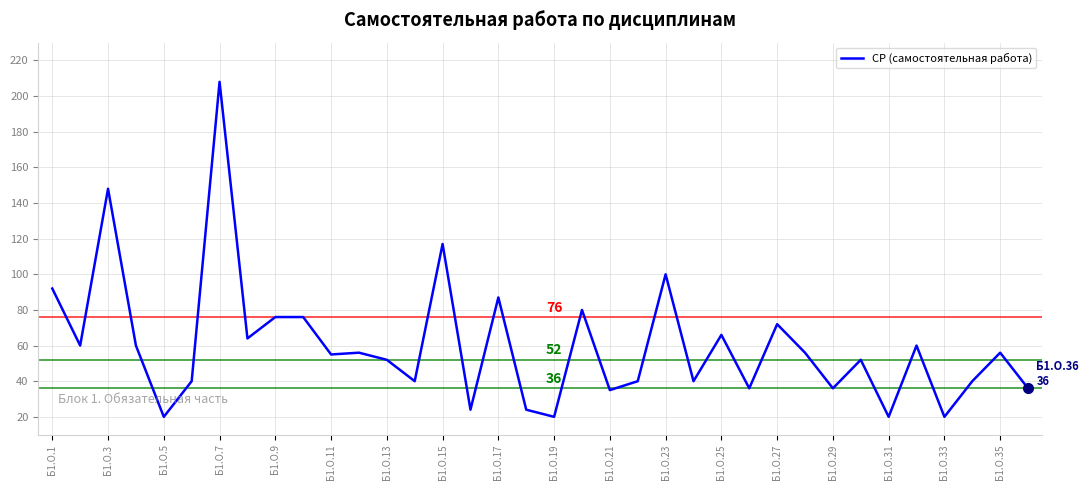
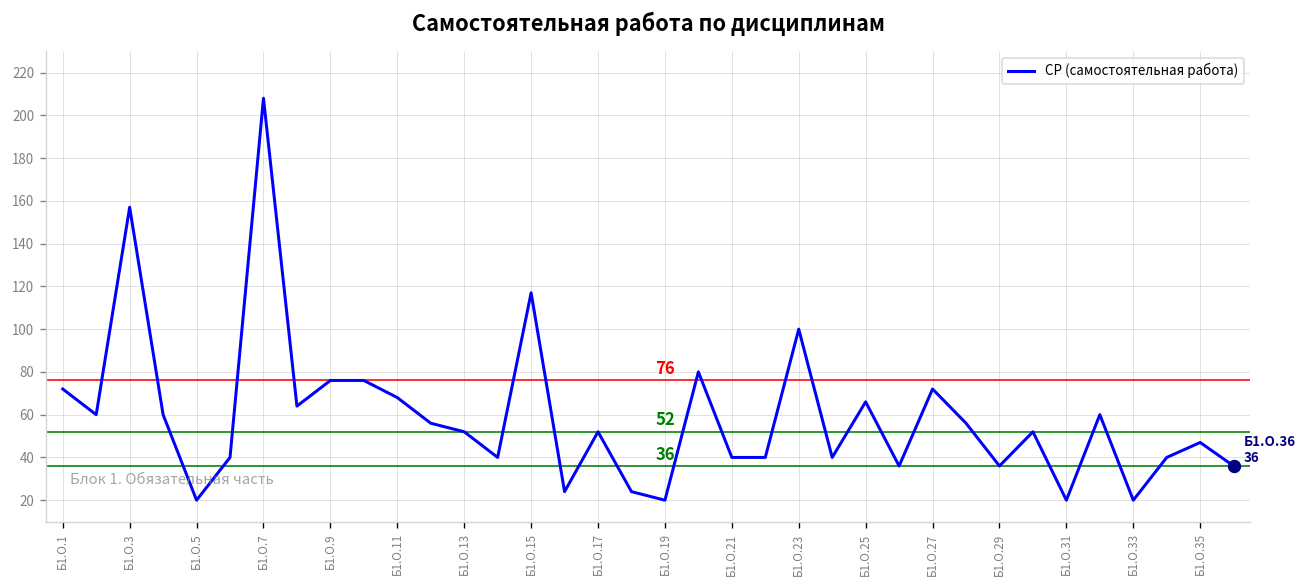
  {
    "СР (самостоятельная работа)": {
-     "Б1.О.1": 92,
-     "Б1.О.3": 148,
+     "Б1.О.1": 72,
+     "Б1.О.3": 157,
      "Б1.О.7": 208,
      "Б1.О.9": 76,
-     "Б1.О.11": 55,
+     "Б1.О.11": 68,
      "Б1.О.13": 52,
      "Б1.О.15": 117,
-     "Б1.О.17": 87,
+     "Б1.О.17": 52,
      "Б1.О.19": 20,
-     "Б1.О.21": 35,
+     "Б1.О.21": 40,
      "Б1.О.23": 100,
      "Б1.О.25": 66,
      "Б1.О.27": 72,
      "Б1.О.29": 36,
      "Б1.О.31": 20,
      "Б1.О.33": 20,
-     "Б1.О.35": 56
+     "Б1.О.35": 47
    }
  }
